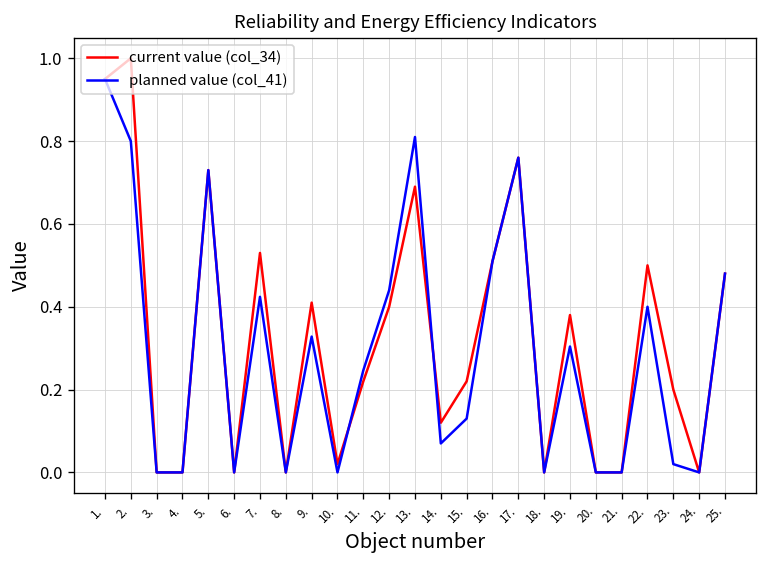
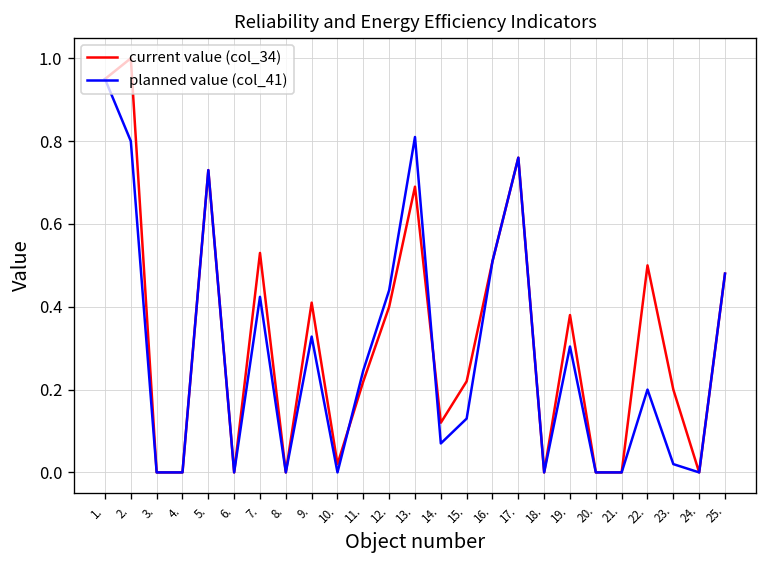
  {
    "current value (col_34)": {
      "7.": 0.53,
      "9.": 0.41,
      "10.": 0.02,
      "11.": 0.22,
      "12.": 0.4,
      "13.": 0.69,
      "14.": 0.12,
      "15.": 0.22,
      "19.": 0.38,
      "22.": 0.5,
      "23.": 0.2
    },
    "planned value (col_41)": {
      "2.": 0.8,
      "7.": 0.42,
      "9.": 0.33,
      "10.": 0.0,
      "11.": 0.25,
      "12.": 0.44,
      "13.": 0.81,
      "14.": 0.07,
      "15.": 0.13,
      "19.": 0.3,
-     "22.": 0.4,
+     "22.": 0.2,
      "23.": 0.02
    }
  }
